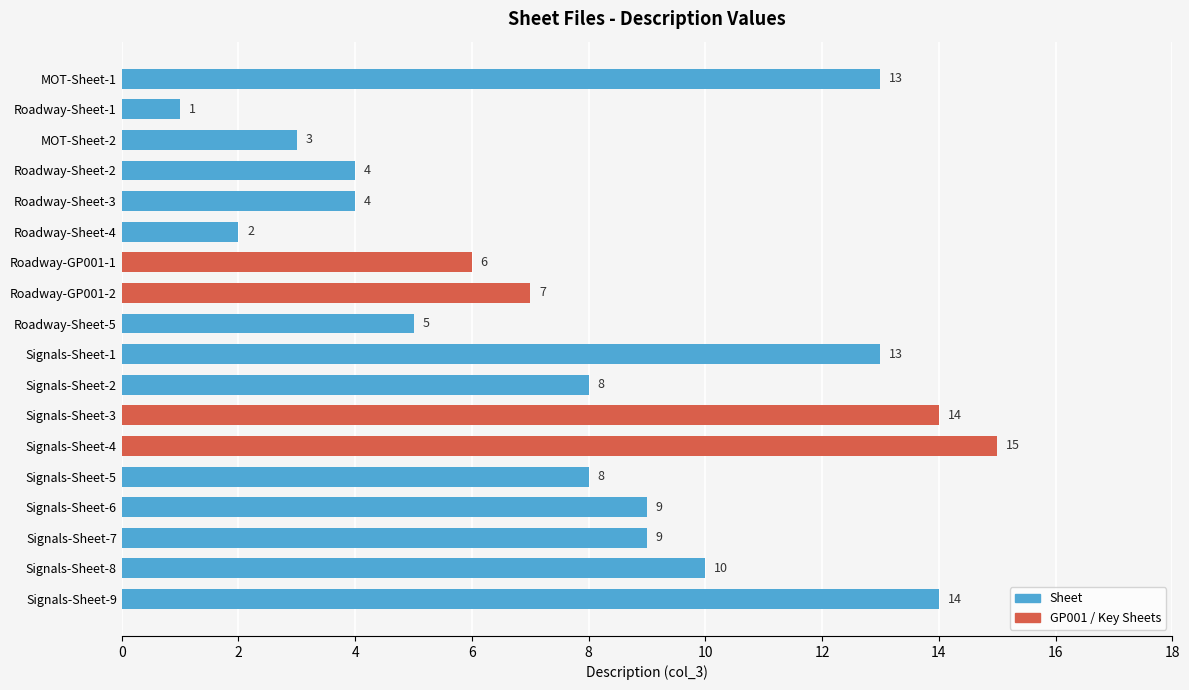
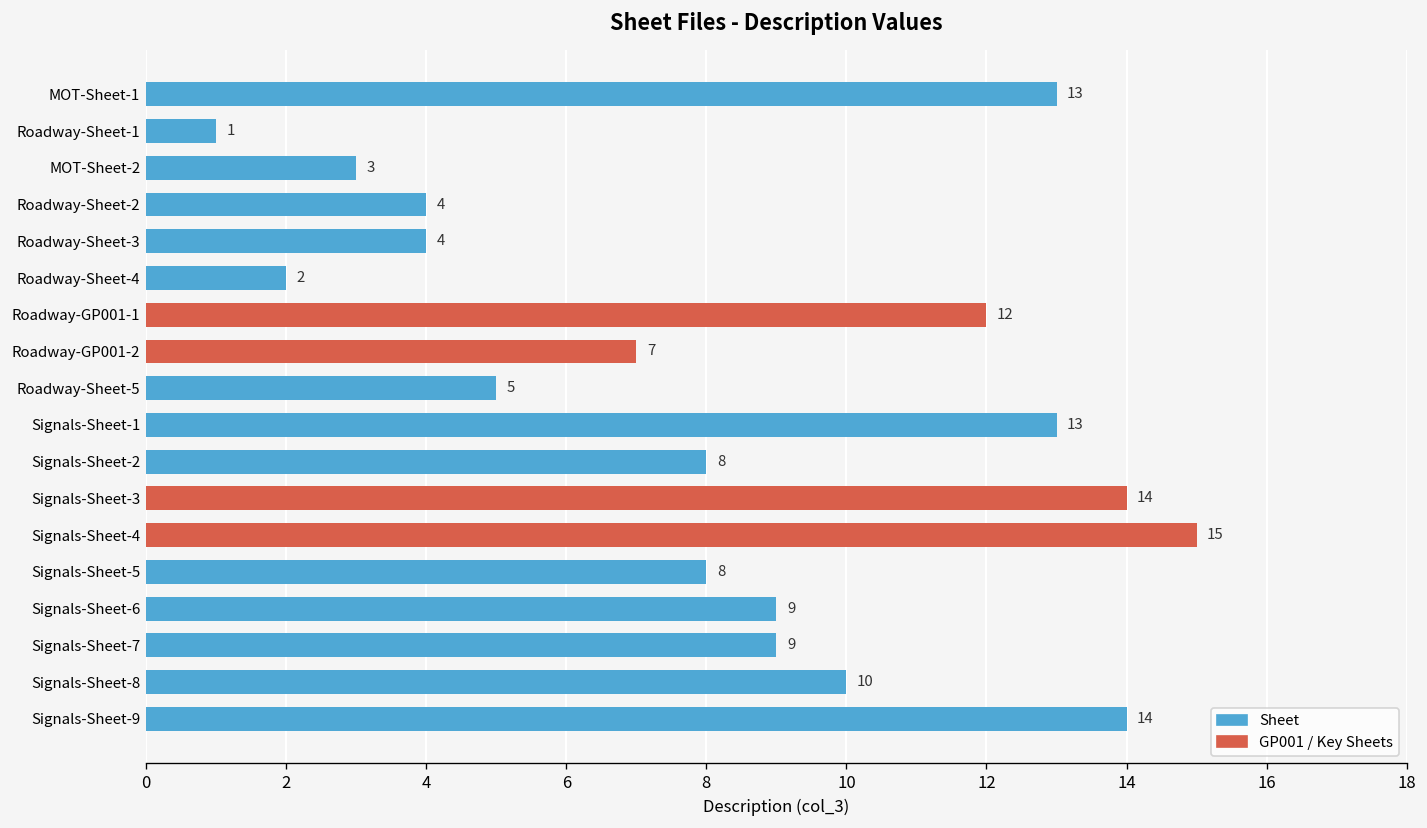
  {
    "Sheet": {
      "MOT-Sheet-1": 13,
      "Roadway-Sheet-1": 1,
      "MOT-Sheet-2": 3,
      "Roadway-Sheet-2": 4,
      "Roadway-Sheet-3": 4,
      "Roadway-Sheet-4": 2,
      "Roadway-Sheet-5": 5,
      "Signals-Sheet-1": 13,
      "Signals-Sheet-2": 8,
      "Signals-Sheet-5": 8,
      "Signals-Sheet-6": 9,
      "Signals-Sheet-7": 9,
      "Signals-Sheet-8": 10,
      "Signals-Sheet-9": 14
    },
    "GP001 / Key Sheets": {
-     "Roadway-GP001-1": 6,
+     "Roadway-GP001-1": 12,
      "Roadway-GP001-2": 7,
      "Signals-Sheet-3": 14,
      "Signals-Sheet-4": 15
    }
  }
